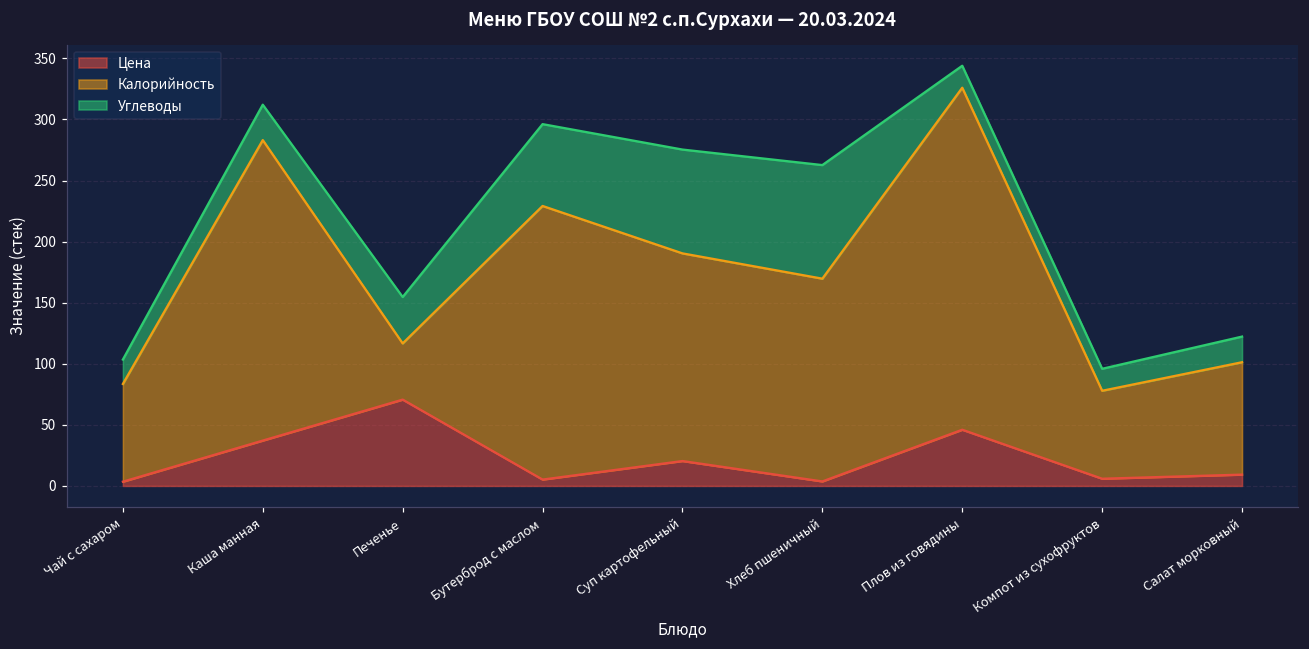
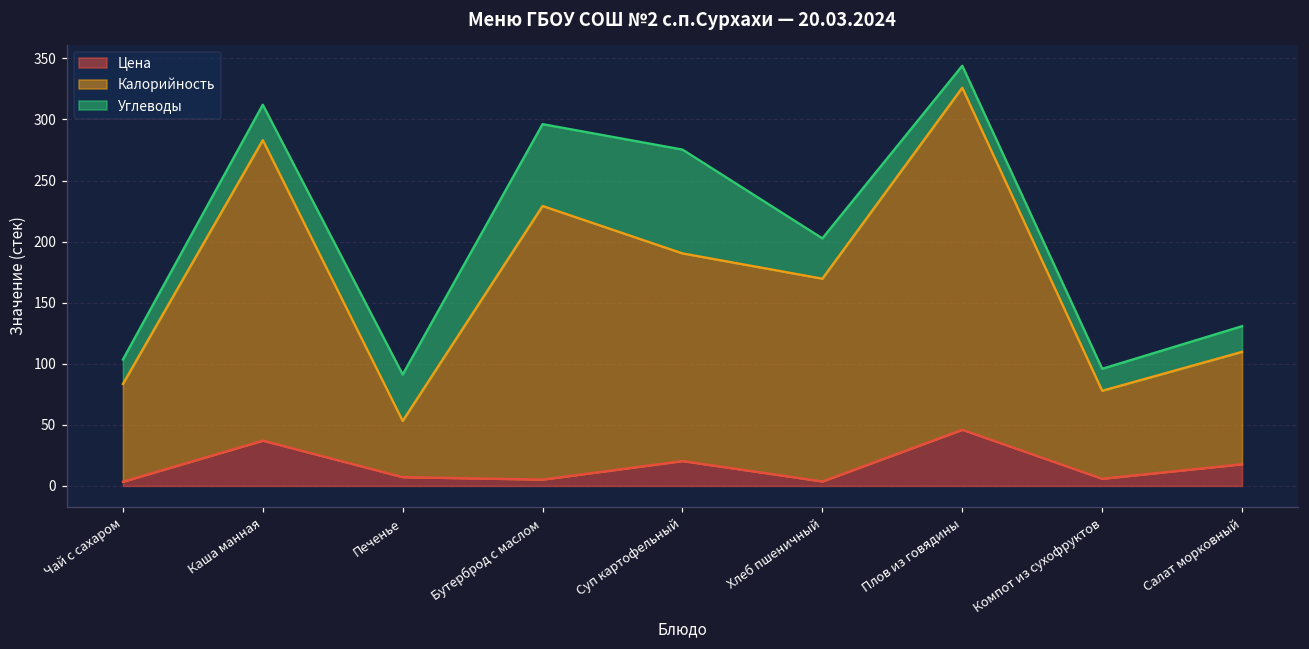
  {
    "Цена": {
      "Чай с сахаром": 3,
      "Каша манная": 37,
-     "Печенье": 71,
+     "Печенье": 7,
      "Бутерброд с маслом": 5,
      "Суп картофельный": 20,
      "Хлеб пшеничный": 4,
      "Плов из говядины": 46,
      "Компот из сухофруктов": 6,
-     "Салат морковный": 9
+     "Салат морковный": 18
    },
    "Калорийность": {
      "Чай с сахаром": 80,
      "Каша манная": 246,
      "Печенье": 46,
      "Бутерброд с маслом": 224,
      "Суп картофельный": 170,
      "Хлеб пшеничный": 166,
      "Плов из говядины": 280,
      "Компот из сухофруктов": 72,
      "Салат морковный": 92
    },
    "Углеводы": {
      "Чай с сахаром": 20,
      "Каша манная": 29,
      "Печенье": 38,
      "Бутерброд с маслом": 67,
      "Суп картофельный": 85,
-     "Хлеб пшеничный": 93,
+     "Хлеб пшеничный": 33,
      "Плов из говядины": 18,
      "Компот из сухофруктов": 18,
      "Салат морковный": 21
    }
  }
